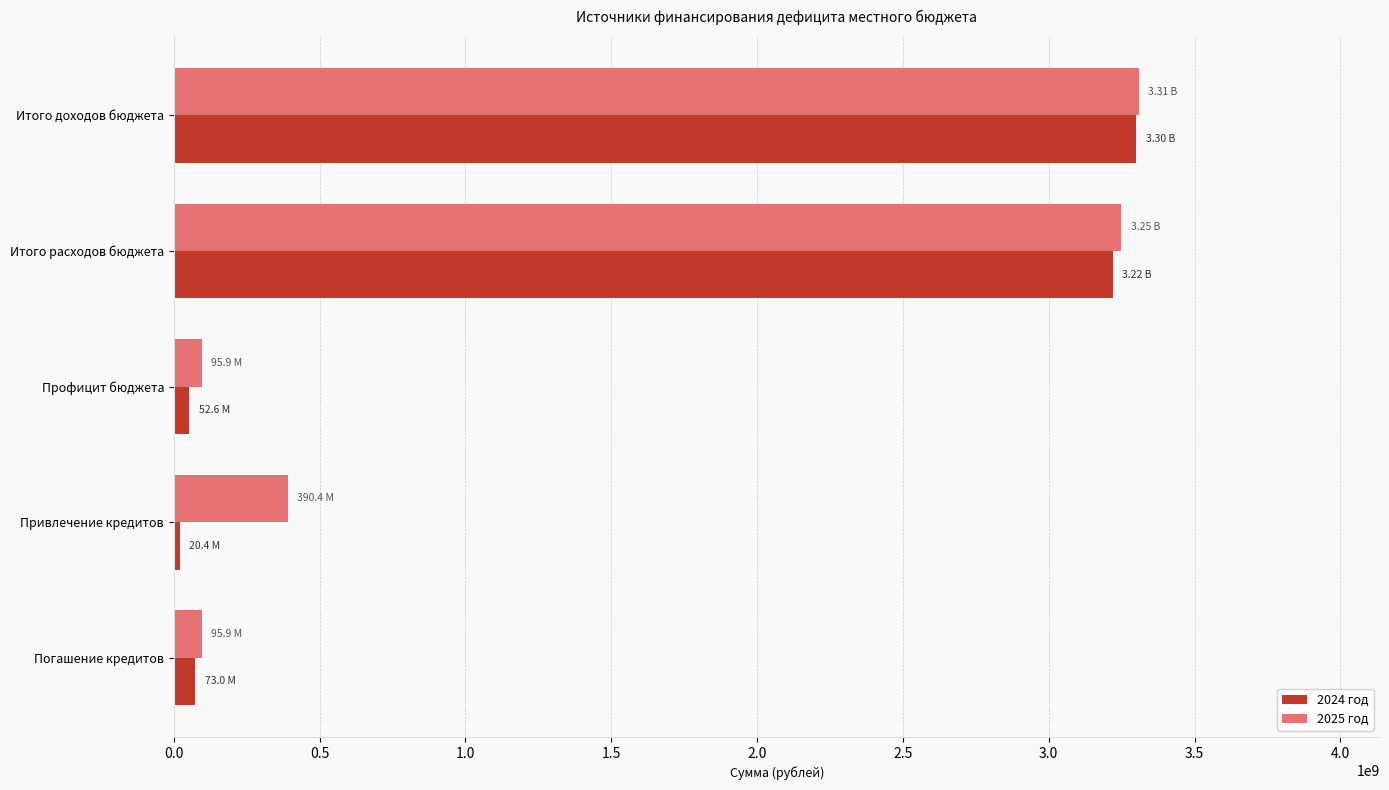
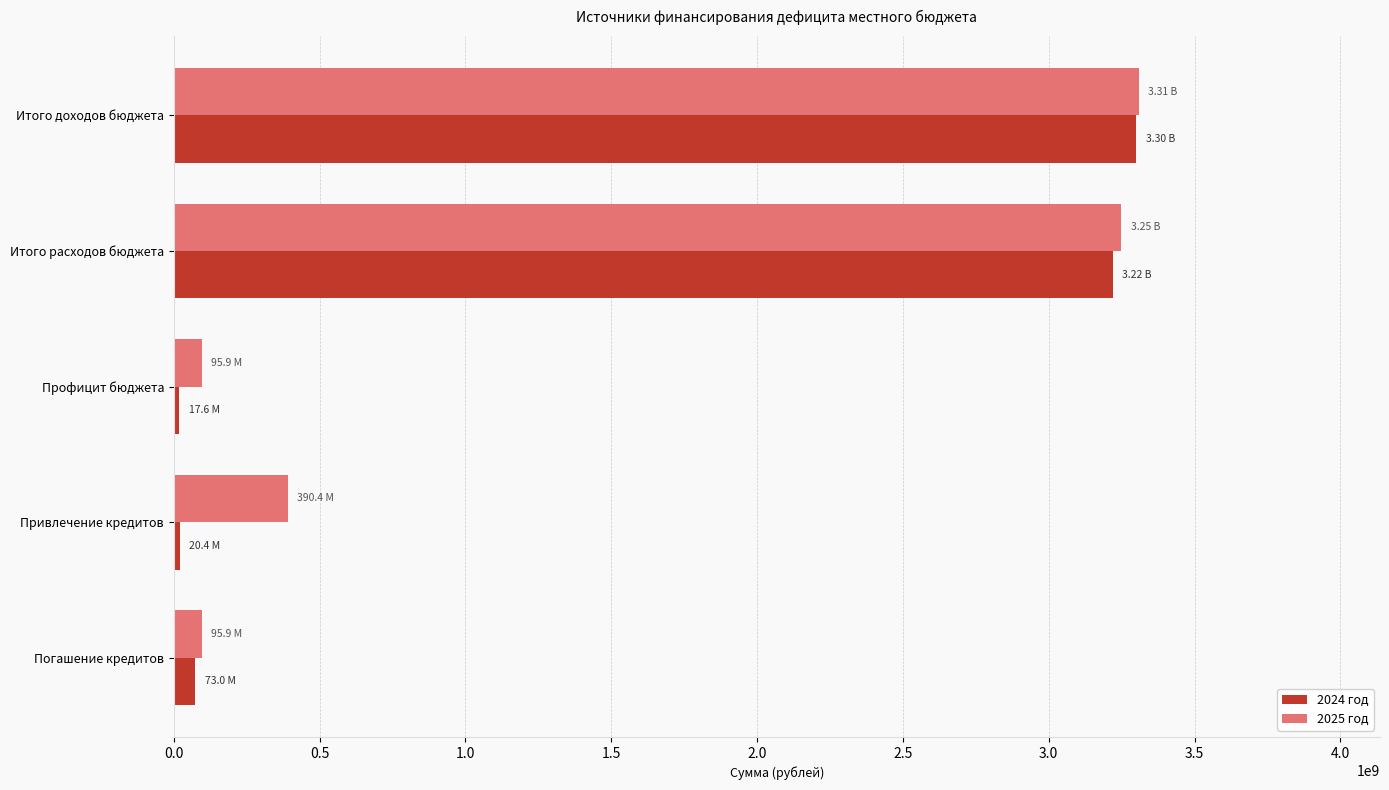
  {
    "2024 год": {
-     "Профицит бюджета": 52.6
+     "Профицит бюджета": 17.6
    }
  }
